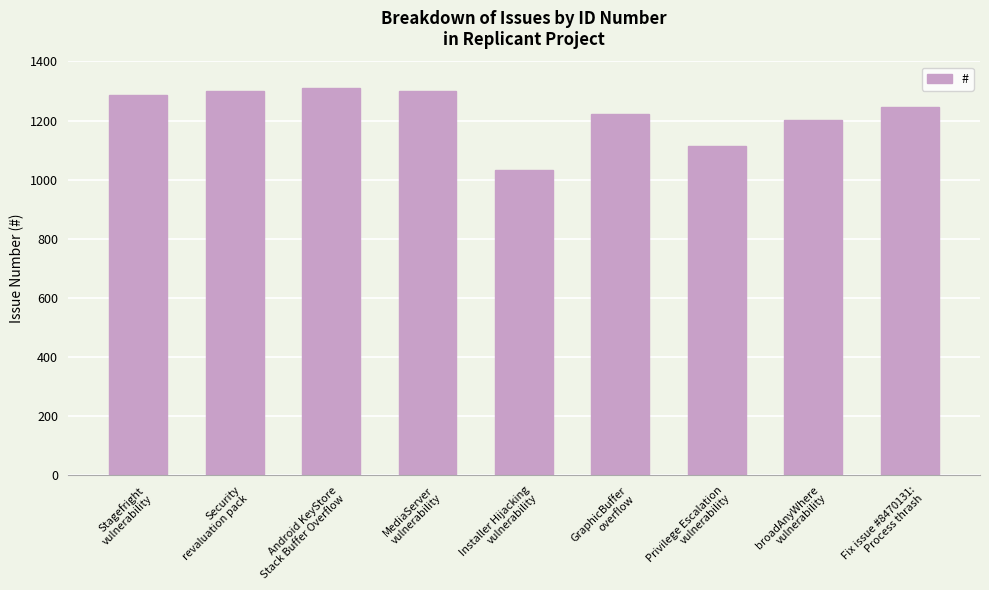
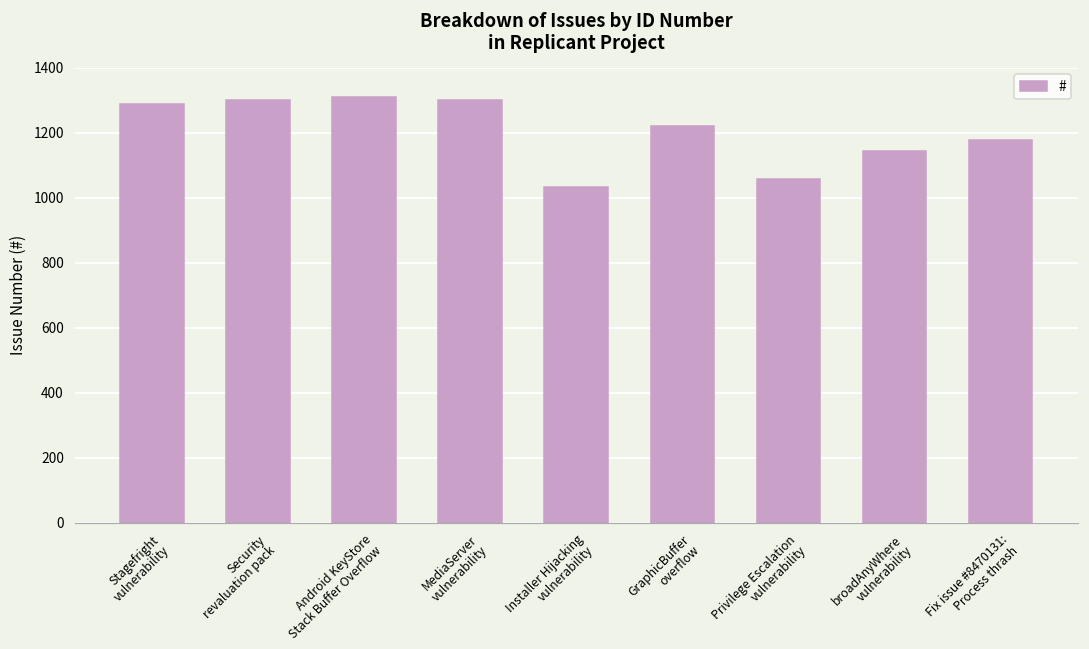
  {
    "Stagefright vulnerability": 1290,
    "Security revaluation pack": 1300,
    "Android KeyStore Stack Buffer Overflow": 1310,
    "MediaServer vulnerability": 1300,
    "Installer Hijacking vulnerability": 1030,
    "GraphicBuffer overflow": 1220,
-   "Privilege Escalation vulnerability": 1110,
-   "broadAnyWhere vulnerability": 1200,
-   "Fix issue #8470131: Process thrash": 1250
+   "Privilege Escalation vulnerability": 1060,
+   "broadAnyWhere vulnerability": 1140,
+   "Fix issue #8470131: Process thrash": 1180
  }
